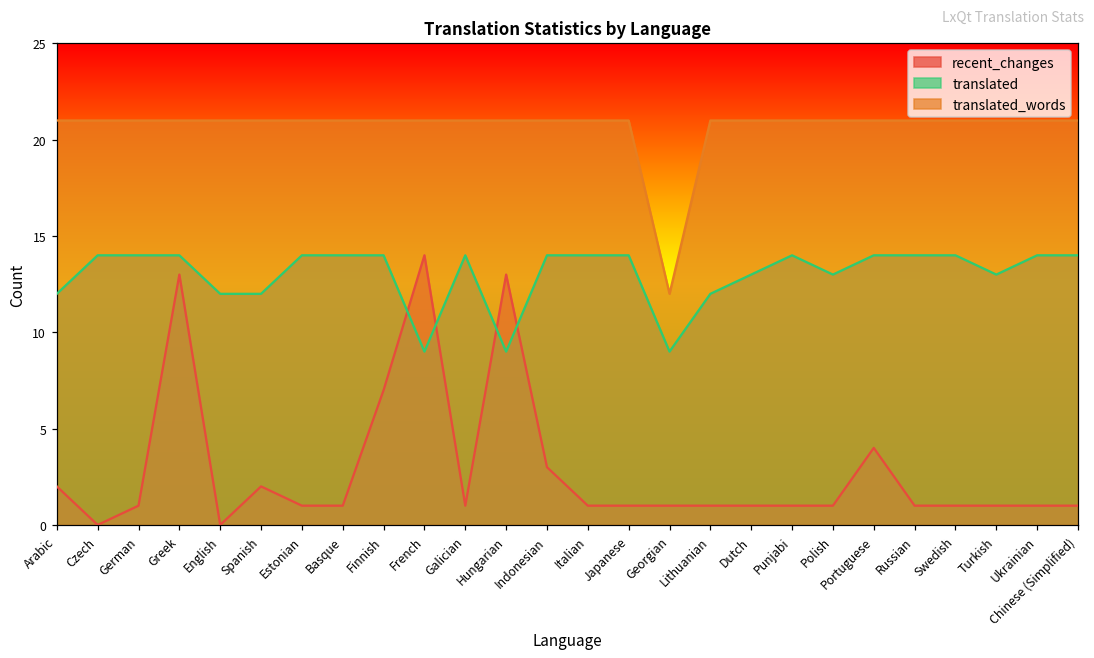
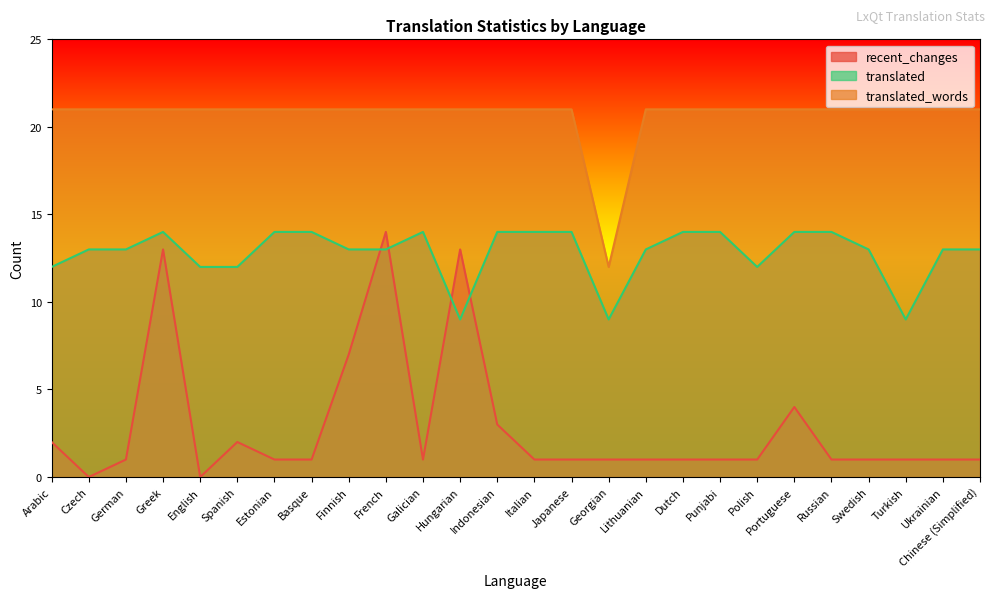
  {
    "translated": {
      "Arabic": 12,
-     "Czech": 14,
-     "German": 14,
+     "Czech": 13,
+     "German": 13,
      "Greek": 14,
      "English": 12,
      "Spanish": 12,
      "Estonian": 14,
      "Basque": 14,
-     "Finnish": 14,
-     "French": 9,
+     "Finnish": 13,
+     "French": 13,
      "Galician": 14,
      "Hungarian": 9,
      "Indonesian": 14,
      "Italian": 14,
      "Japanese": 14,
      "Georgian": 9,
-     "Lithuanian": 12,
-     "Dutch": 13,
+     "Lithuanian": 13,
+     "Dutch": 14,
      "Punjabi": 14,
-     "Polish": 13,
+     "Polish": 12,
      "Portuguese": 14,
      "Russian": 14,
-     "Swedish": 14,
-     "Turkish": 13,
-     "Ukrainian": 14,
-     "Chinese (Simplified)": 14
+     "Swedish": 13,
+     "Turkish": 9,
+     "Ukrainian": 13,
+     "Chinese (Simplified)": 13
    }
  }
